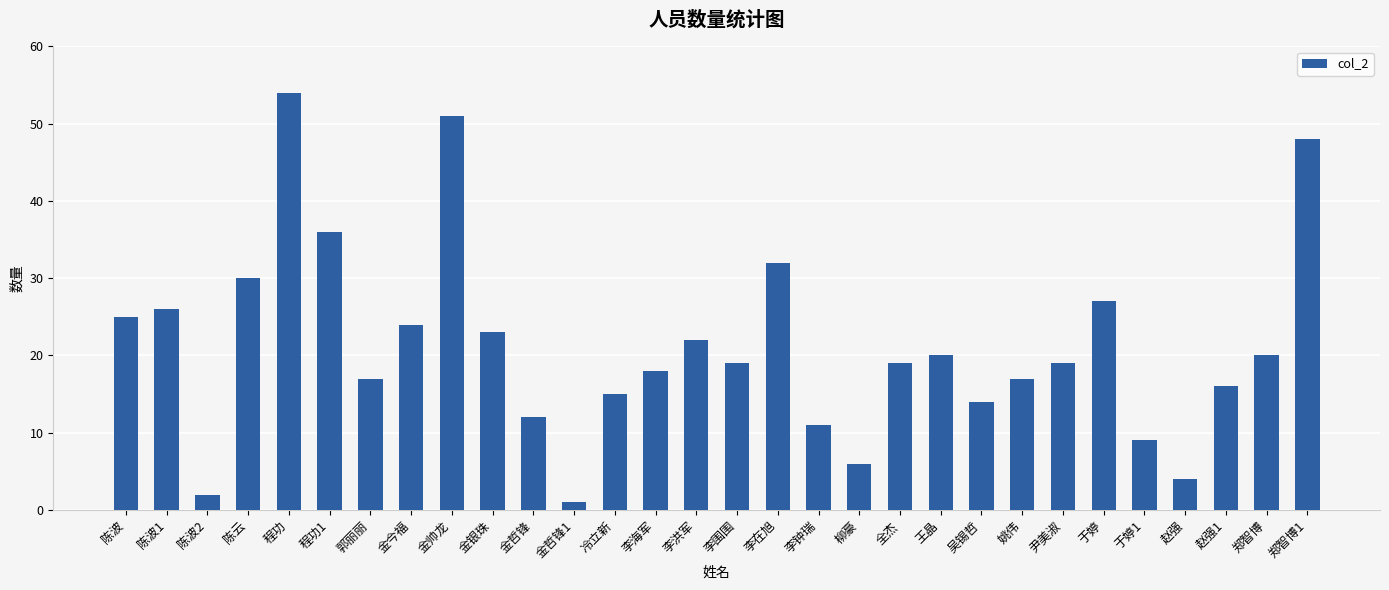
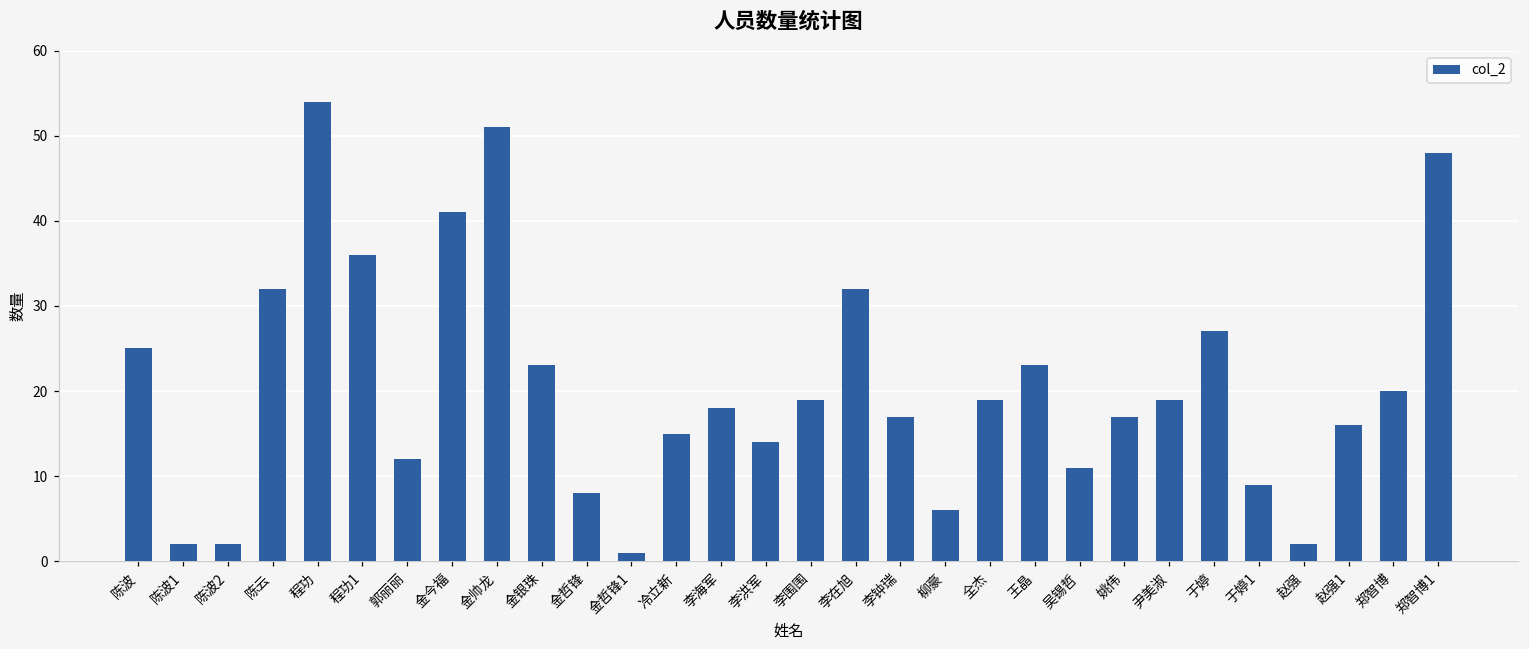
  {
    "陈波": 25,
-   "陈波1": 26,
+   "陈波1": 2,
    "陈波2": 2,
-   "陈云": 30,
+   "陈云": 32,
    "程功": 54,
    "程功1": 36,
-   "郭丽丽": 17,
-   "金今福": 24,
+   "郭丽丽": 12,
+   "金今福": 41,
    "金帅龙": 51,
    "金银珠": 23,
-   "金哲锋": 12,
+   "金哲锋": 8,
    "金哲锋1": 1,
    "冷立新": 15,
    "李海军": 18,
-   "李洪军": 22,
+   "李洪军": 14,
    "李围围": 19,
    "李在旭": 32,
-   "李钟瑞": 11,
+   "李钟瑞": 17,
    "柳豪": 6,
    "全杰": 19,
-   "王晶": 20,
-   "吴锡哲": 14,
+   "王晶": 23,
+   "吴锡哲": 11,
    "姚伟": 17,
    "尹美淑": 19,
    "于婷": 27,
    "于婷1": 9,
-   "赵强": 4,
+   "赵强": 2,
    "赵强1": 16,
    "郑智博": 20,
    "郑智博1": 48
  }
